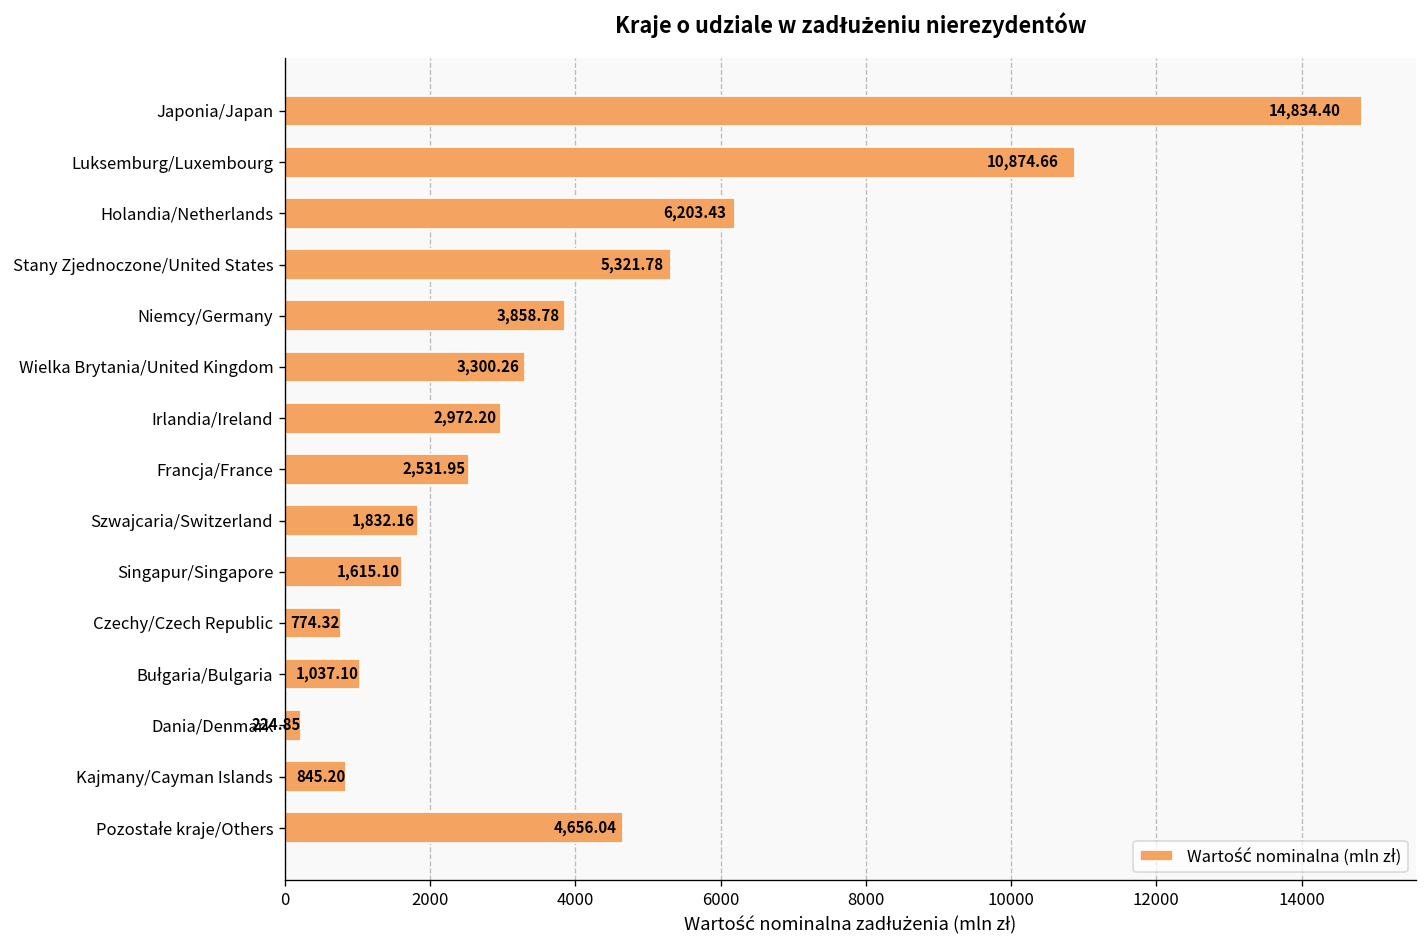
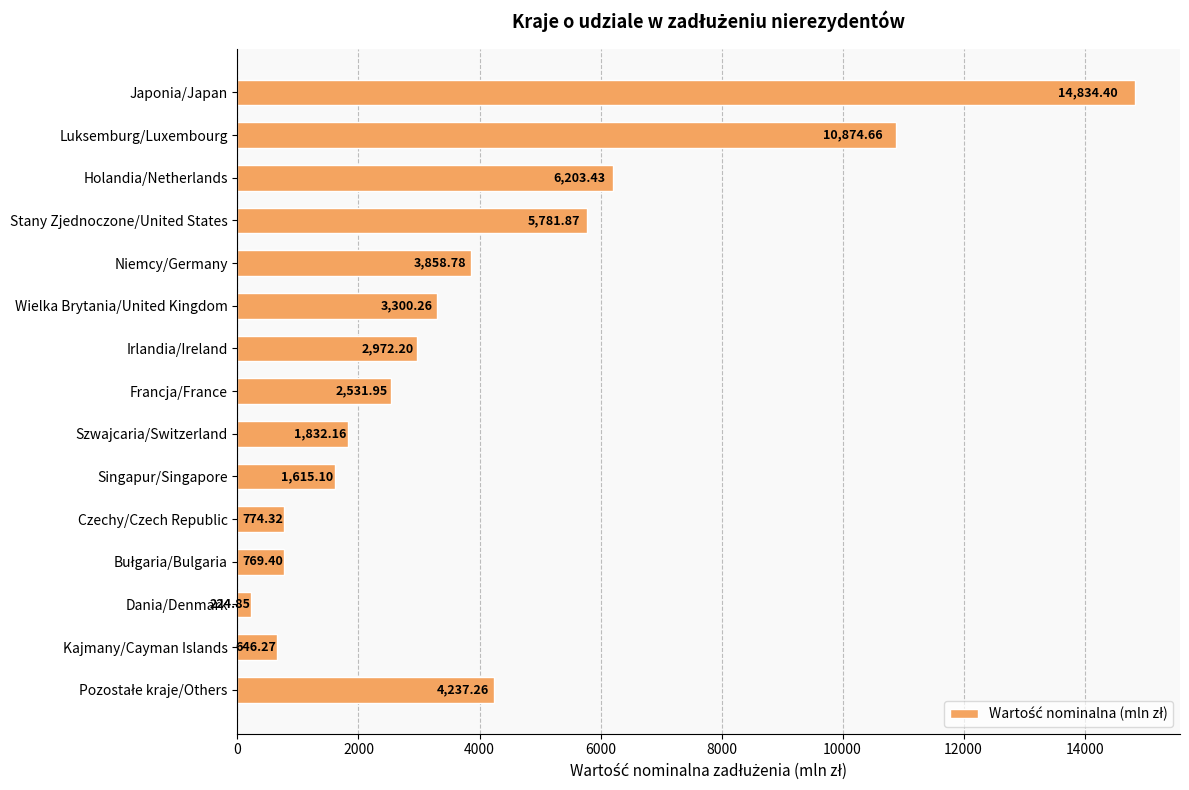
  {
    "Japonia/Japan": "14,834.40",
    "Luksemburg/Luxembourg": "10,874.66",
    "Holandia/Netherlands": "6,203.43",
-   "Stany Zjednoczone/United States": "5,321.78",
+   "Stany Zjednoczone/United States": "5,781.87",
    "Niemcy/Germany": "3,858.78",
    "Wielka Brytania/United Kingdom": "3,300.26",
    "Irlandia/Ireland": "2,972.20",
    "Francja/France": "2,531.95",
    "Szwajcaria/Switzerland": "1,832.16",
    "Singapur/Singapore": "1,615.10",
    "Czechy/Czech Republic": "774.32",
-   "Bułgaria/Bulgaria": "1,037.10",
+   "Bułgaria/Bulgaria": "769.40",
    "Dania/Denmark": "224.85",
-   "Kajmany/Cayman Islands": "845.20",
-   "Pozostałe kraje/Others": "4,656.04"
+   "Kajmany/Cayman Islands": "646.27",
+   "Pozostałe kraje/Others": "4,237.26"
  }
